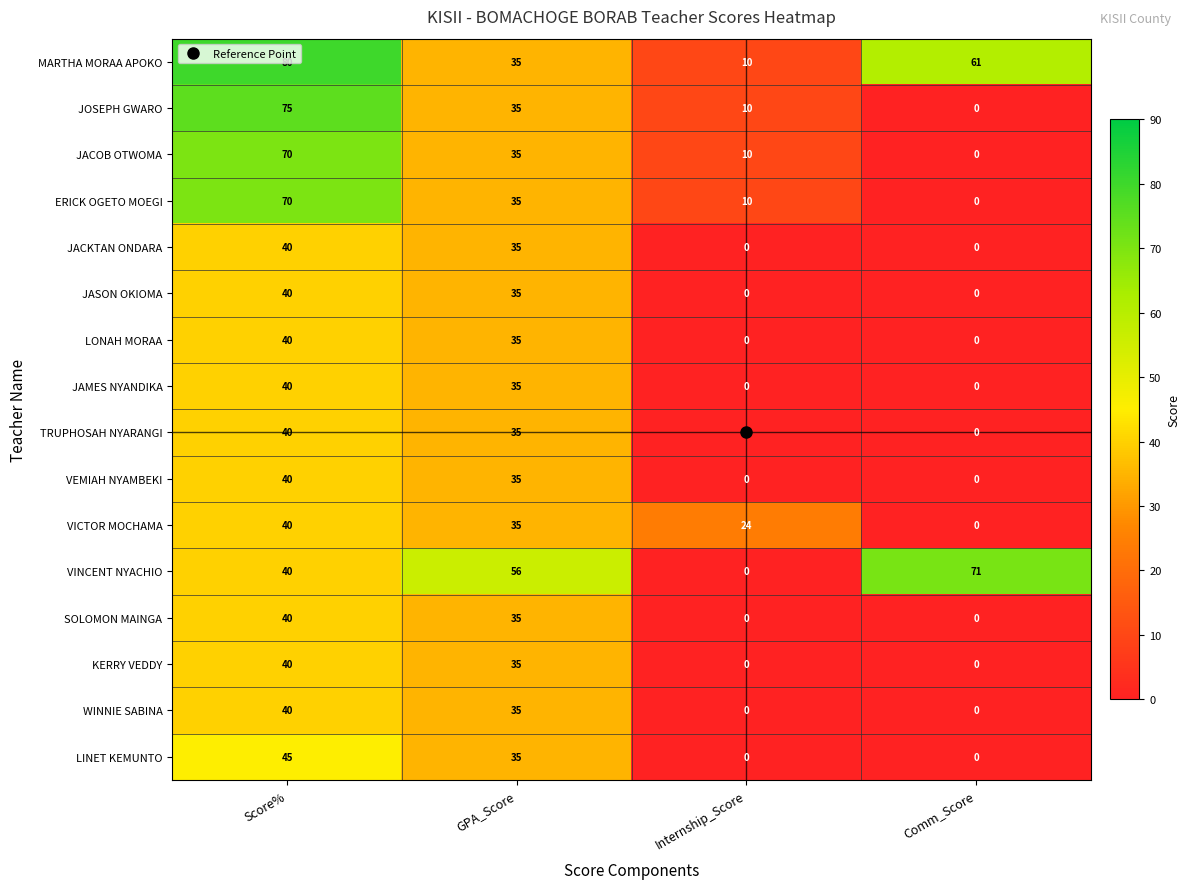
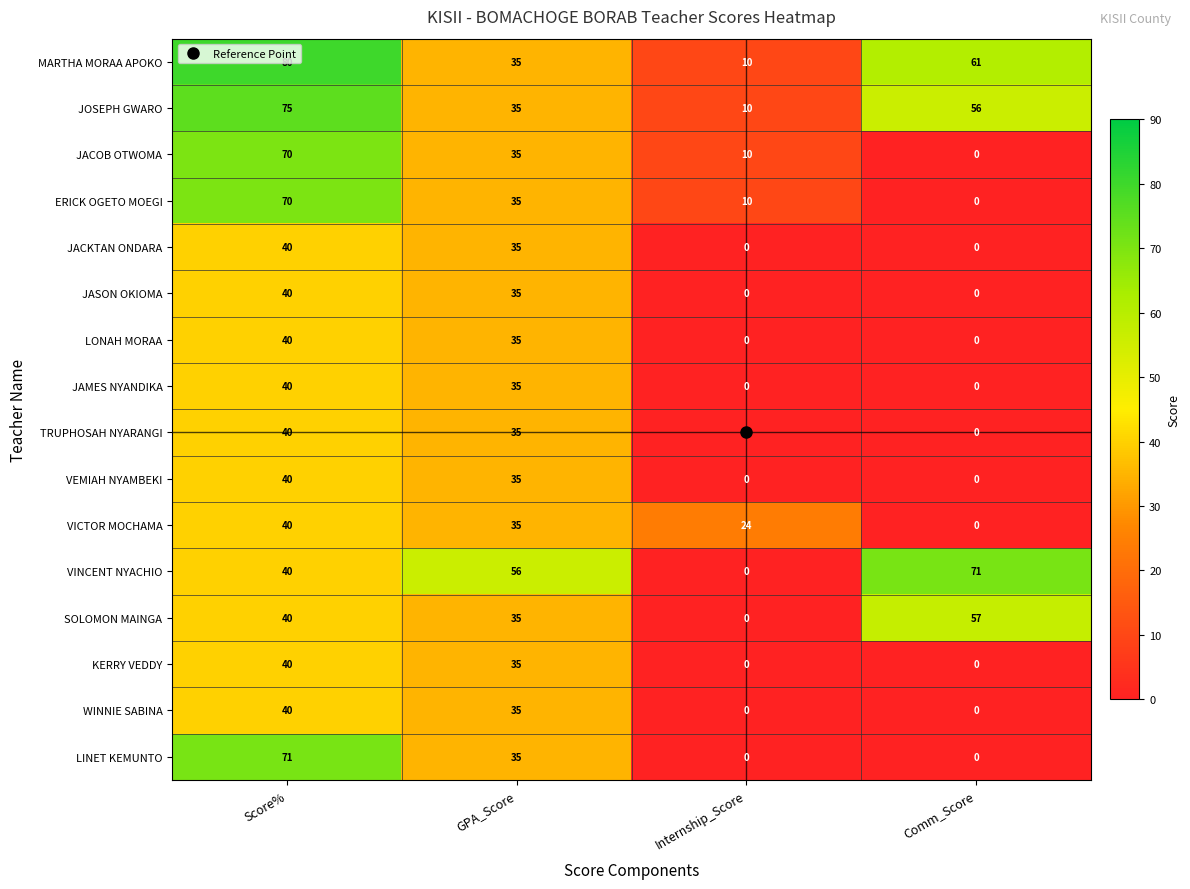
  {
    "MARTHA MORAA APOKO": {
      "GPA_Score": 35,
      "Internship_Score": 10,
      "Comm_Score": 61
    },
    "JOSEPH GWARO": {
      "Score%": 75,
      "GPA_Score": 35,
      "Internship_Score": 10,
-     "Comm_Score": 0
+     "Comm_Score": 56
    },
    "JACOB OTWOMA": {
      "Score%": 70,
      "GPA_Score": 35,
      "Internship_Score": 10,
      "Comm_Score": 0
    },
    "ERICK OGETO MOEGI": {
      "Score%": 70,
      "GPA_Score": 35,
      "Internship_Score": 10,
      "Comm_Score": 0
    },
    "JACKTAN ONDARA": {
      "Score%": 40,
      "GPA_Score": 35,
      "Internship_Score": 0,
      "Comm_Score": 0
    },
    "JASON OKIOMA": {
      "Score%": 40,
      "GPA_Score": 35,
      "Internship_Score": 0,
      "Comm_Score": 0
    },
    "LONAH MORAA": {
      "Score%": 40,
      "GPA_Score": 35,
      "Internship_Score": 0,
      "Comm_Score": 0
    },
    "JAMES NYANDIKA": {
      "Score%": 40,
      "GPA_Score": 35,
      "Internship_Score": 0,
      "Comm_Score": 0
    },
    "TRUPHOSAH NYARANGI": {
      "Score%": 40,
      "GPA_Score": 35,
      "Comm_Score": 0
    },
    "VEMIAH NYAMBEKI": {
      "Score%": 40,
      "GPA_Score": 35,
      "Internship_Score": 0,
      "Comm_Score": 0
    },
    "VICTOR MOCHAMA": {
      "Score%": 40,
      "GPA_Score": 35,
      "Internship_Score": 24,
      "Comm_Score": 0
    },
    "VINCENT NYACHIO": {
      "Score%": 40,
      "GPA_Score": 56,
      "Internship_Score": 0,
      "Comm_Score": 71
    },
    "SOLOMON MAINGA": {
      "Score%": 40,
      "GPA_Score": 35,
      "Internship_Score": 0,
-     "Comm_Score": 0
+     "Comm_Score": 57
    },
    "KERRY VEDDY": {
      "Score%": 40,
      "GPA_Score": 35,
      "Internship_Score": 0,
      "Comm_Score": 0
    },
    "WINNIE SABINA": {
      "Score%": 40,
      "GPA_Score": 35,
      "Internship_Score": 0,
      "Comm_Score": 0
    },
    "LINET KEMUNTO": {
-     "Score%": 45,
+     "Score%": 71,
      "GPA_Score": 35,
      "Internship_Score": 0,
      "Comm_Score": 0
    }
  }
